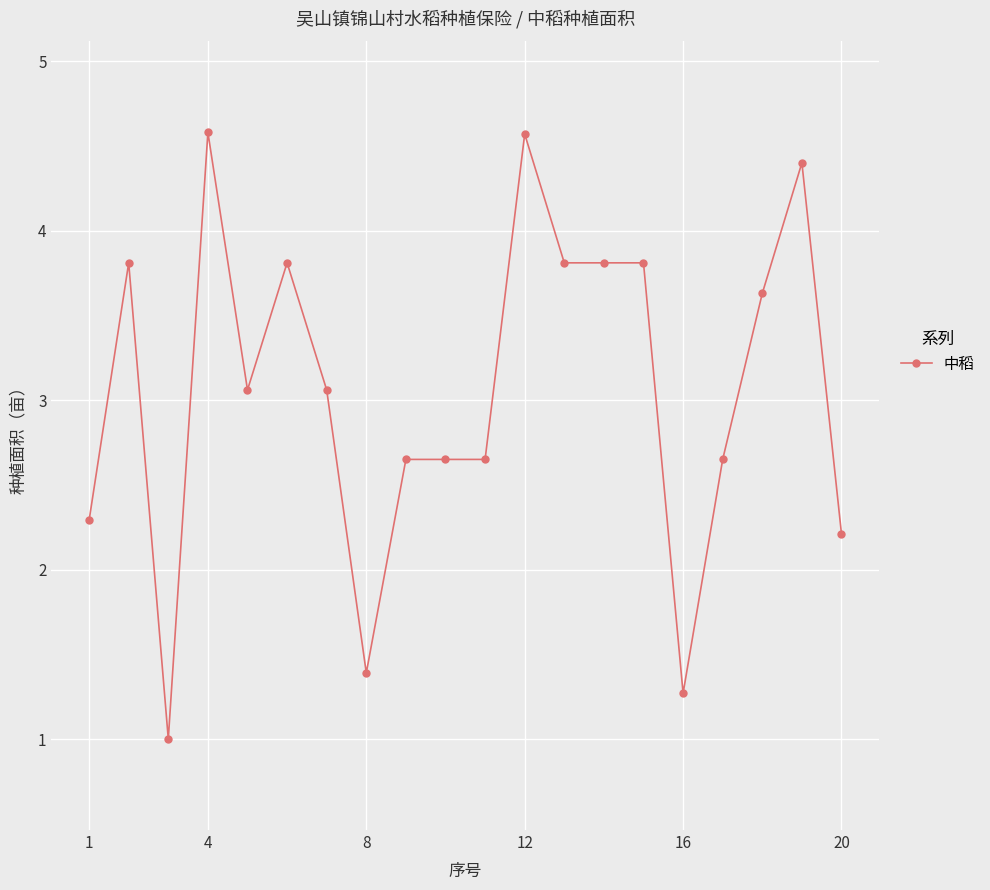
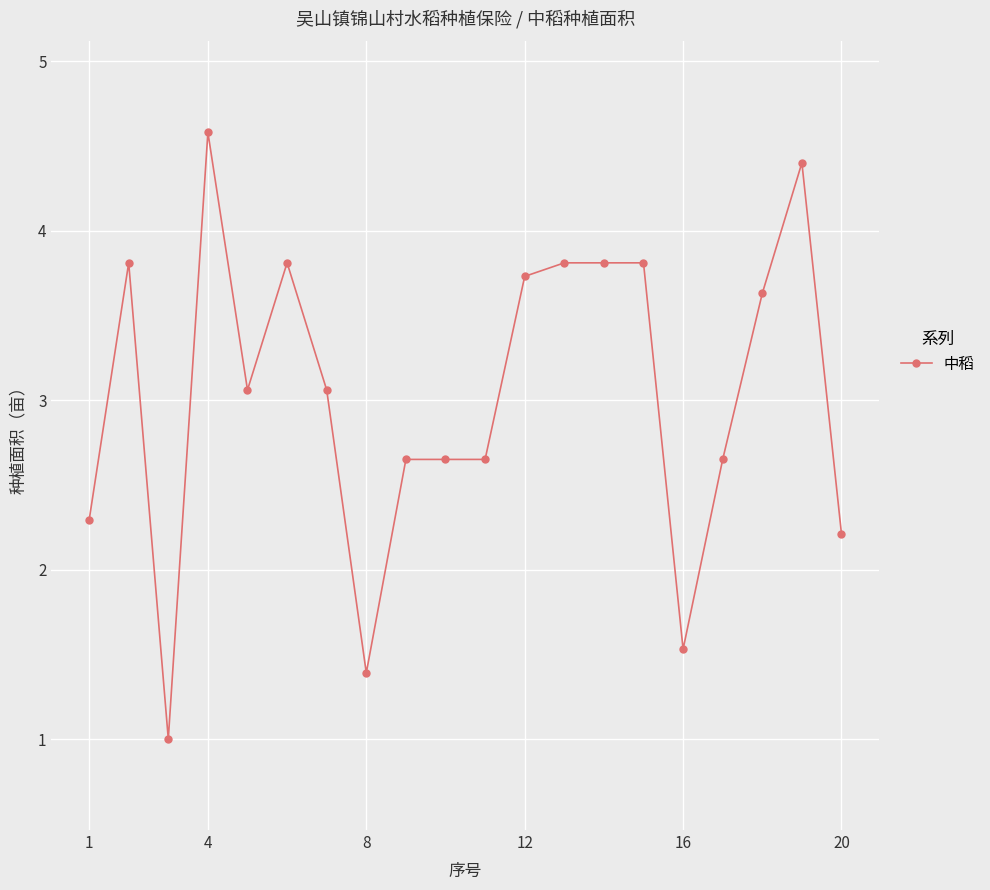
  {
    "1": 2.29,
    "4": 4.58,
    "8": 1.39,
-   "12": 4.57,
-   "16": 1.27,
+   "12": 3.73,
+   "16": 1.53,
    "20": 2.21
  }
